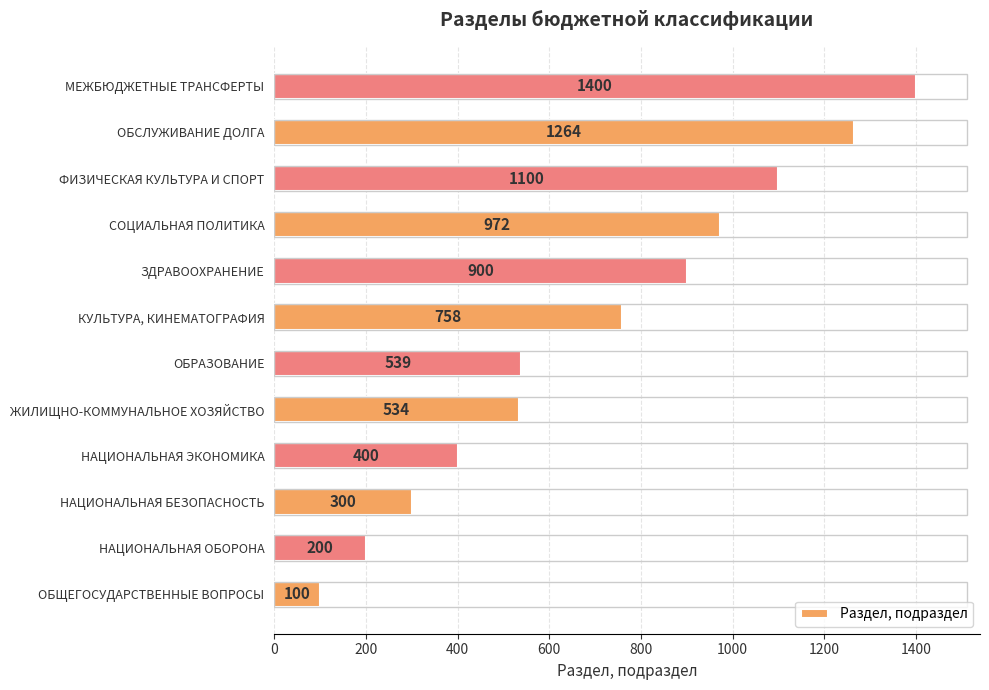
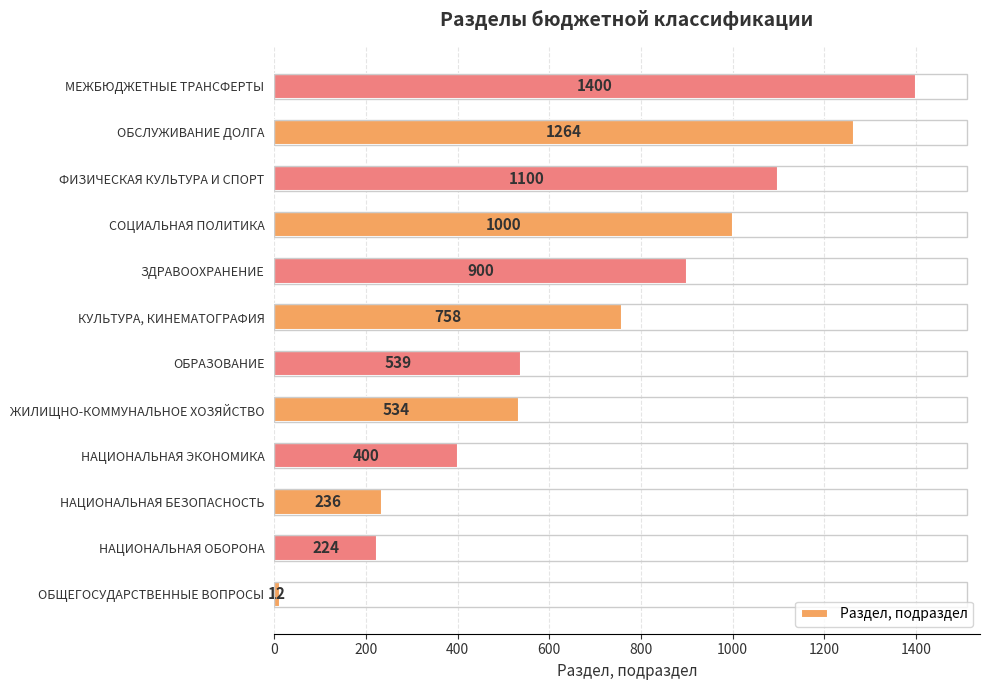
  {
    "МЕЖБЮДЖЕТНЫЕ ТРАНСФЕРТЫ": 1400,
    "ОБСЛУЖИВАНИЕ ДОЛГА": 1264,
    "ФИЗИЧЕСКАЯ КУЛЬТУРА И СПОРТ": 1100,
-   "СОЦИАЛЬНАЯ ПОЛИТИКА": 972,
+   "СОЦИАЛЬНАЯ ПОЛИТИКА": 1000,
    "ЗДРАВООХРАНЕНИЕ": 900,
    "КУЛЬТУРА, КИНЕМАТОГРАФИЯ": 758,
    "ОБРАЗОВАНИЕ": 539,
    "ЖИЛИЩНО-КОММУНАЛЬНОЕ ХОЗЯЙСТВО": 534,
    "НАЦИОНАЛЬНАЯ ЭКОНОМИКА": 400,
-   "НАЦИОНАЛЬНАЯ БЕЗОПАСНОСТЬ": 300,
-   "НАЦИОНАЛЬНАЯ ОБОРОНА": 200,
-   "ОБЩЕГОСУДАРСТВЕННЫЕ ВОПРОСЫ": 100
+   "НАЦИОНАЛЬНАЯ БЕЗОПАСНОСТЬ": 236,
+   "НАЦИОНАЛЬНАЯ ОБОРОНА": 224,
+   "ОБЩЕГОСУДАРСТВЕННЫЕ ВОПРОСЫ": 12
  }
